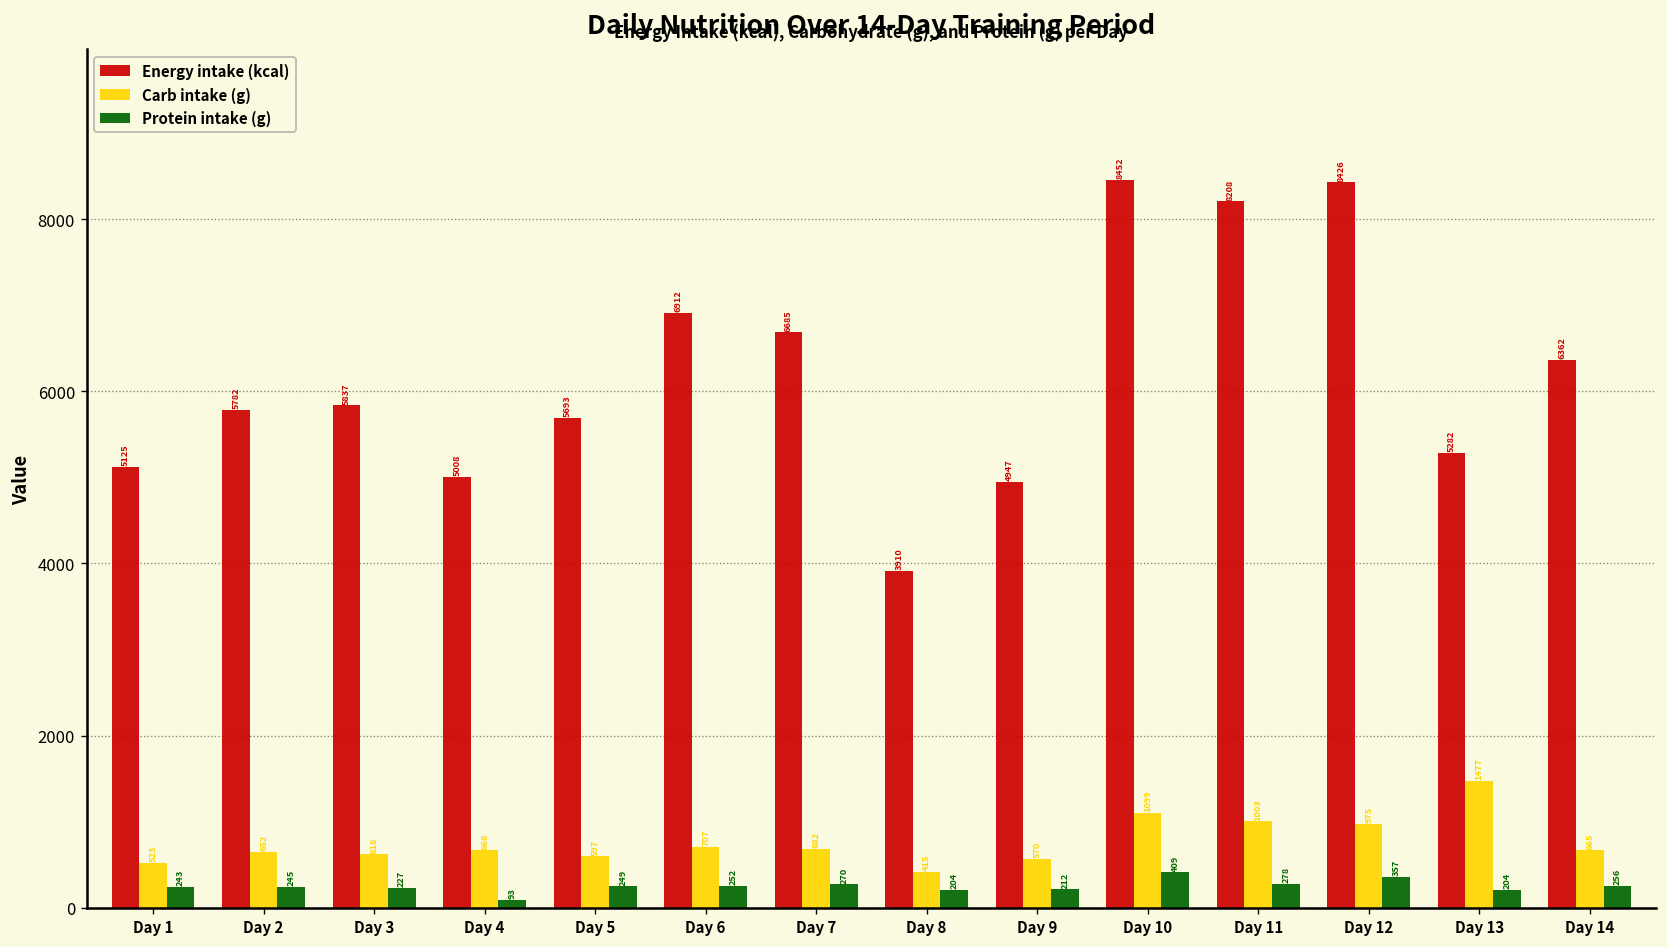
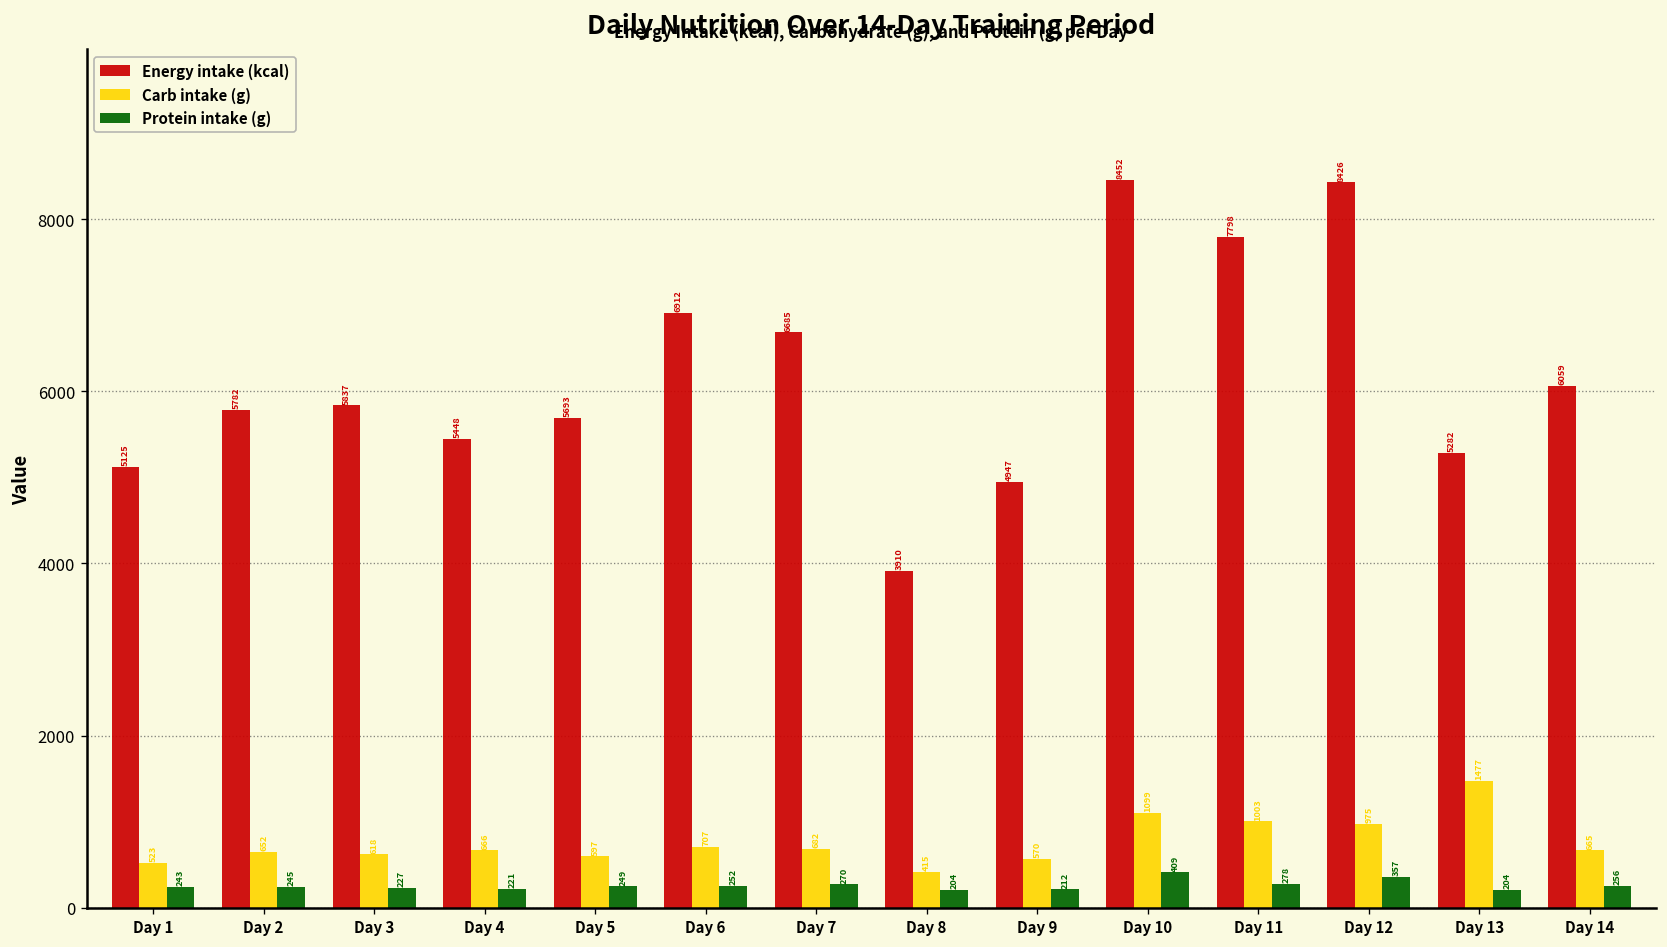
  {
    "Energy intake (kcal)": {
      "Day 1": 5125,
      "Day 2": 5782,
      "Day 3": 5837,
-     "Day 4": 5008,
+     "Day 4": 5448,
      "Day 5": 5693,
      "Day 6": 6912,
      "Day 7": 6685,
      "Day 8": 3910,
      "Day 9": 4947,
      "Day 10": 8452,
-     "Day 11": 8208,
+     "Day 11": 7798,
      "Day 12": 8426,
      "Day 13": 5282,
-     "Day 14": 6362
+     "Day 14": 6059
    },
    "Carb intake (g)": {
      "Day 7": 682,
      "Day 9": 570,
      "Day 10": 1099,
      "Day 11": 1003,
      "Day 13": 1477,
      "Day 14": 665
    },
    "Protein intake (g)": {
      "Day 3": 227,
-     "Day 4": 93,
+     "Day 4": 221,
      "Day 5": 249,
      "Day 6": 252,
      "Day 9": 212,
      "Day 13": 204,
      "Day 14": 256
    }
  }
